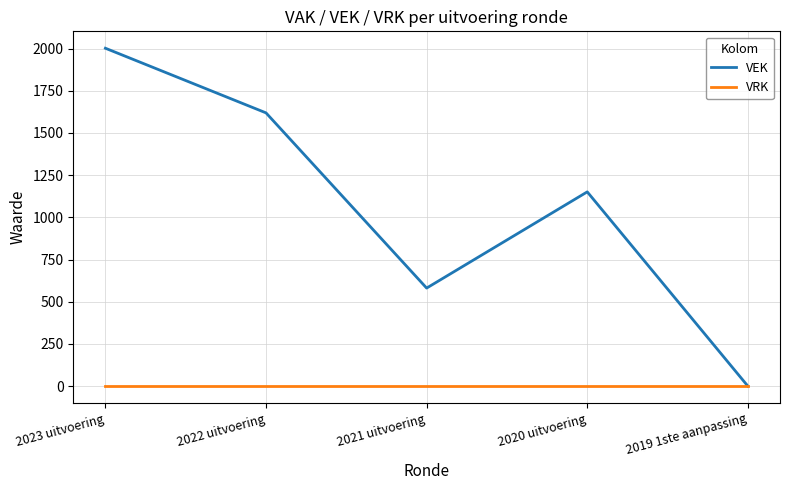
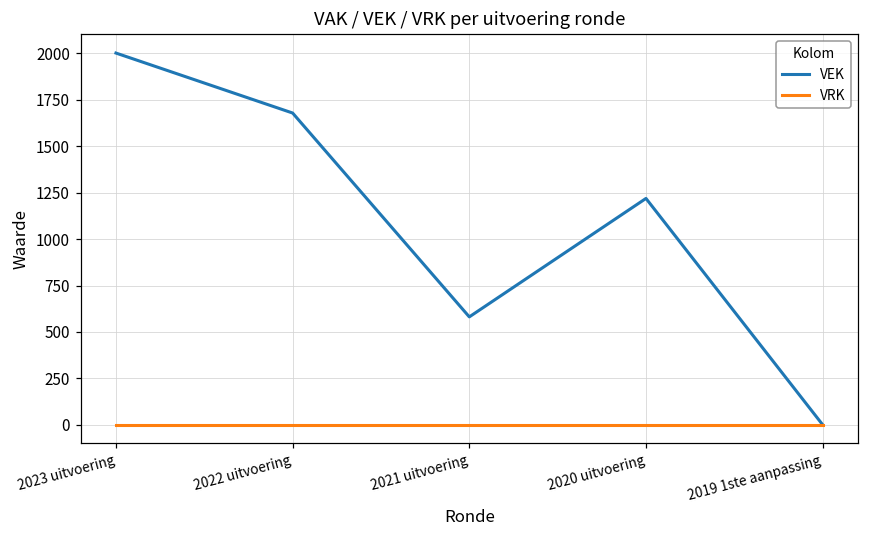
  {
    "VEK": {
      "2023 uitvoering": 2000,
-     "2022 uitvoering": 1620,
+     "2022 uitvoering": 1680,
      "2021 uitvoering": 580,
-     "2020 uitvoering": 1150
+     "2020 uitvoering": 1220
    },
    "VRK": {
      "2023 uitvoering": 0,
      "2022 uitvoering": 0,
      "2021 uitvoering": 0,
      "2020 uitvoering": 0
    }
  }
